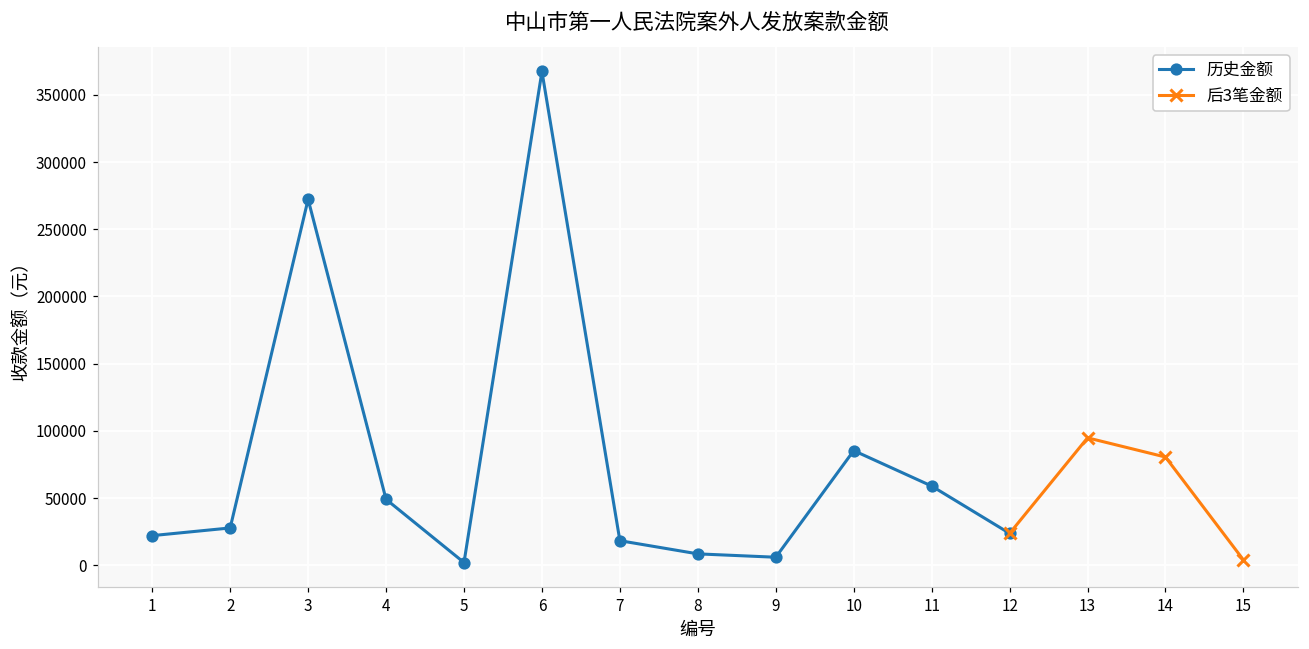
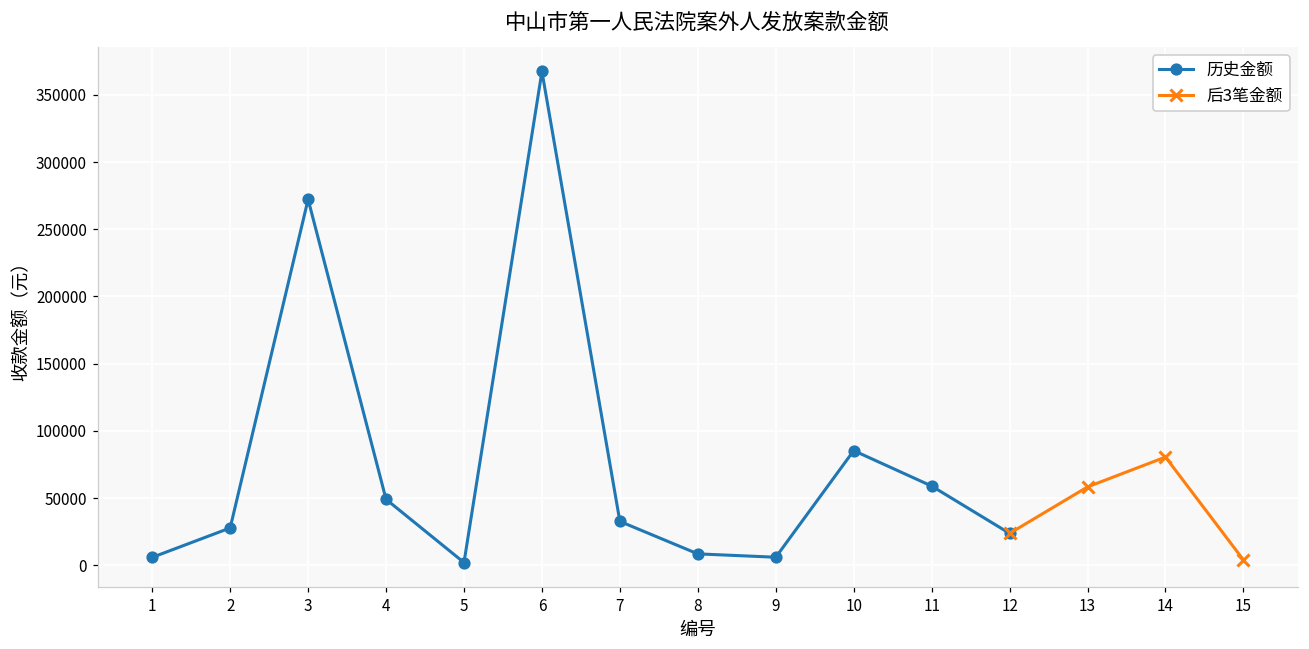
  {
    "历史金额": {
-     "1": 22000,
+     "1": 6000,
      "2": 28000,
      "3": 272000,
      "4": 49000,
      "5": 2000,
      "6": 367000,
-     "7": 18000,
+     "7": 33000,
      "8": 9000,
      "9": 6000,
      "10": 85000,
      "11": 59000
    },
    "后3笔金额": {
-     "13": 95000,
+     "13": 58000,
      "14": 81000,
      "15": 4000
    }
  }
